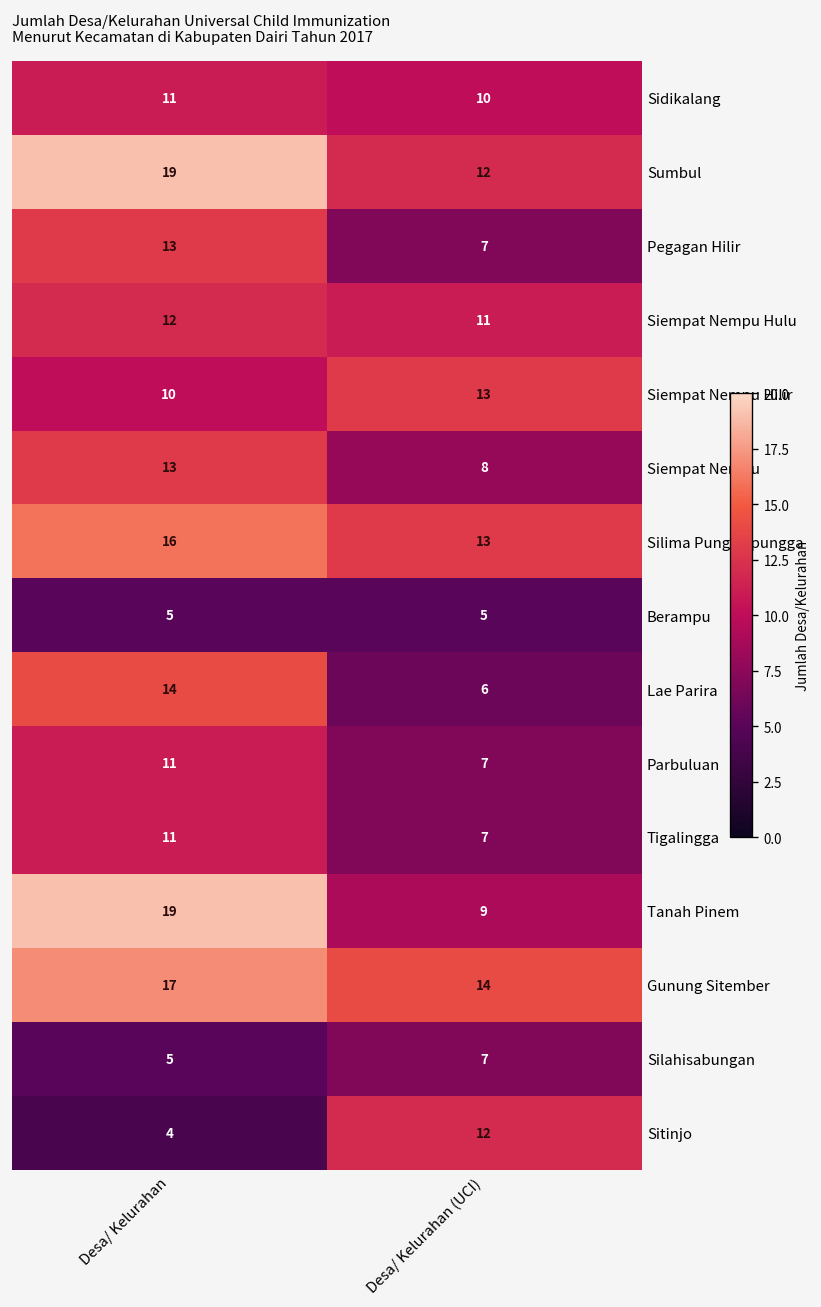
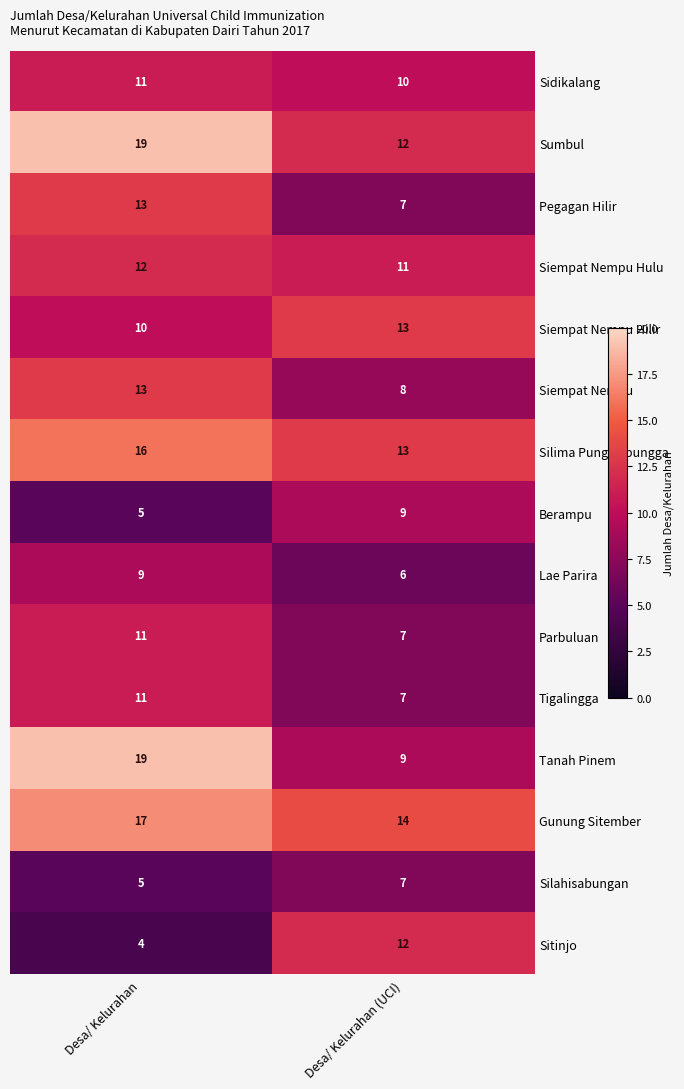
  {
    "Sidikalang": {
      "Desa/ Kelurahan": 11,
      "Desa/ Kelurahan (UCI)": 10
    },
    "Sumbul": {
      "Desa/ Kelurahan": 19,
      "Desa/ Kelurahan (UCI)": 12
    },
    "Pegagan Hilir": {
      "Desa/ Kelurahan": 13,
      "Desa/ Kelurahan (UCI)": 7
    },
    "Siempat Nempu Hulu": {
      "Desa/ Kelurahan": 12,
      "Desa/ Kelurahan (UCI)": 11
    },
    "Siempat Nempu Hilir": {
      "Desa/ Kelurahan": 10,
      "Desa/ Kelurahan (UCI)": 13
    },
    "Siempat Nempu": {
      "Desa/ Kelurahan": 13,
      "Desa/ Kelurahan (UCI)": 8
    },
    "Silima Pungga pungga": {
      "Desa/ Kelurahan": 16,
      "Desa/ Kelurahan (UCI)": 13
    },
    "Berampu": {
      "Desa/ Kelurahan": 5,
-     "Desa/ Kelurahan (UCI)": 5
+     "Desa/ Kelurahan (UCI)": 9
    },
    "Lae Parira": {
-     "Desa/ Kelurahan": 14,
+     "Desa/ Kelurahan": 9,
      "Desa/ Kelurahan (UCI)": 6
    },
    "Parbuluan": {
      "Desa/ Kelurahan": 11,
      "Desa/ Kelurahan (UCI)": 7
    },
    "Tigalingga": {
      "Desa/ Kelurahan": 11,
      "Desa/ Kelurahan (UCI)": 7
    },
    "Tanah Pinem": {
      "Desa/ Kelurahan": 19,
      "Desa/ Kelurahan (UCI)": 9
    },
    "Gunung Sitember": {
      "Desa/ Kelurahan": 17,
      "Desa/ Kelurahan (UCI)": 14
    },
    "Silahisabungan": {
      "Desa/ Kelurahan": 5,
      "Desa/ Kelurahan (UCI)": 7
    },
    "Sitinjo": {
      "Desa/ Kelurahan": 4,
      "Desa/ Kelurahan (UCI)": 12
    }
  }
